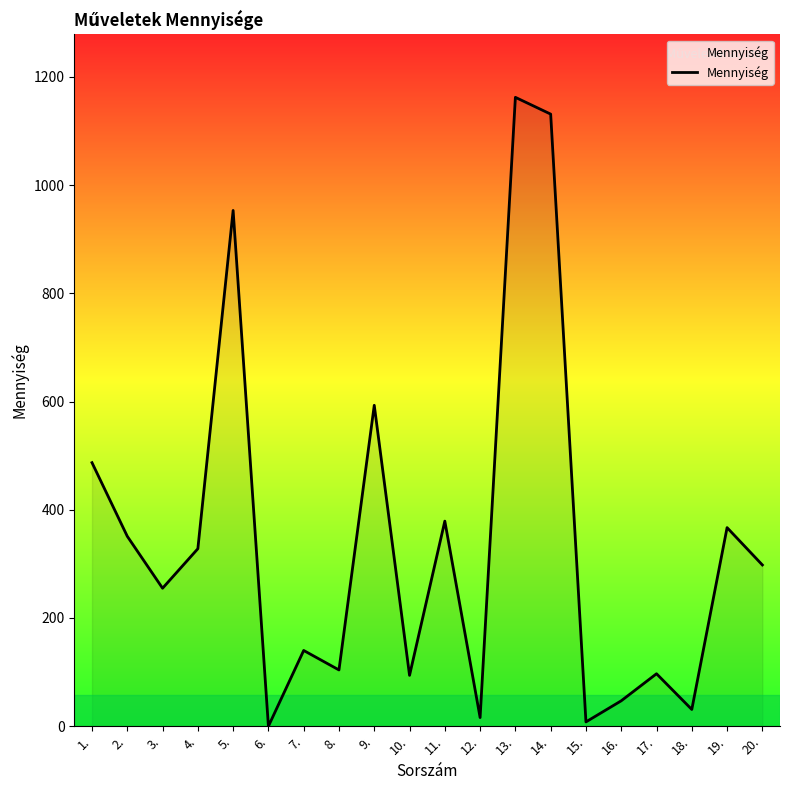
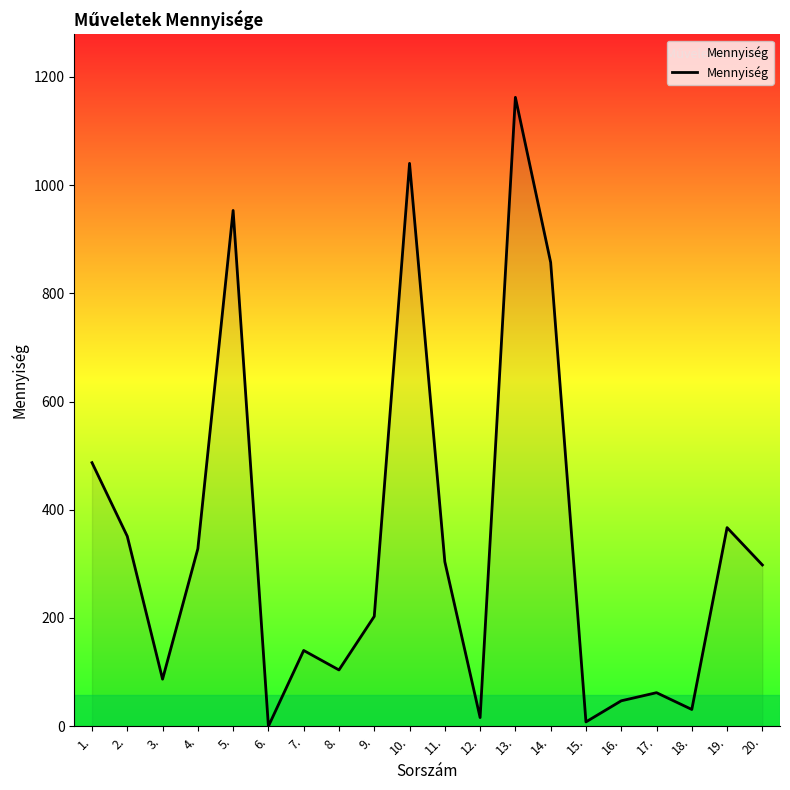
  {
    "1.": 490,
    "2.": 350,
-   "3.": 260,
+   "3.": 90,
    "4.": 330,
    "5.": 950,
    "7.": 140,
    "8.": 100,
-   "9.": 590,
-   "10.": 90,
-   "11.": 380,
+   "9.": 200,
+   "10.": 1040,
+   "11.": 300,
    "13.": 1160,
-   "14.": 1130,
-   "17.": 100,
+   "14.": 860,
+   "17.": 60,
    "19.": 370,
    "20.": 300
  }
